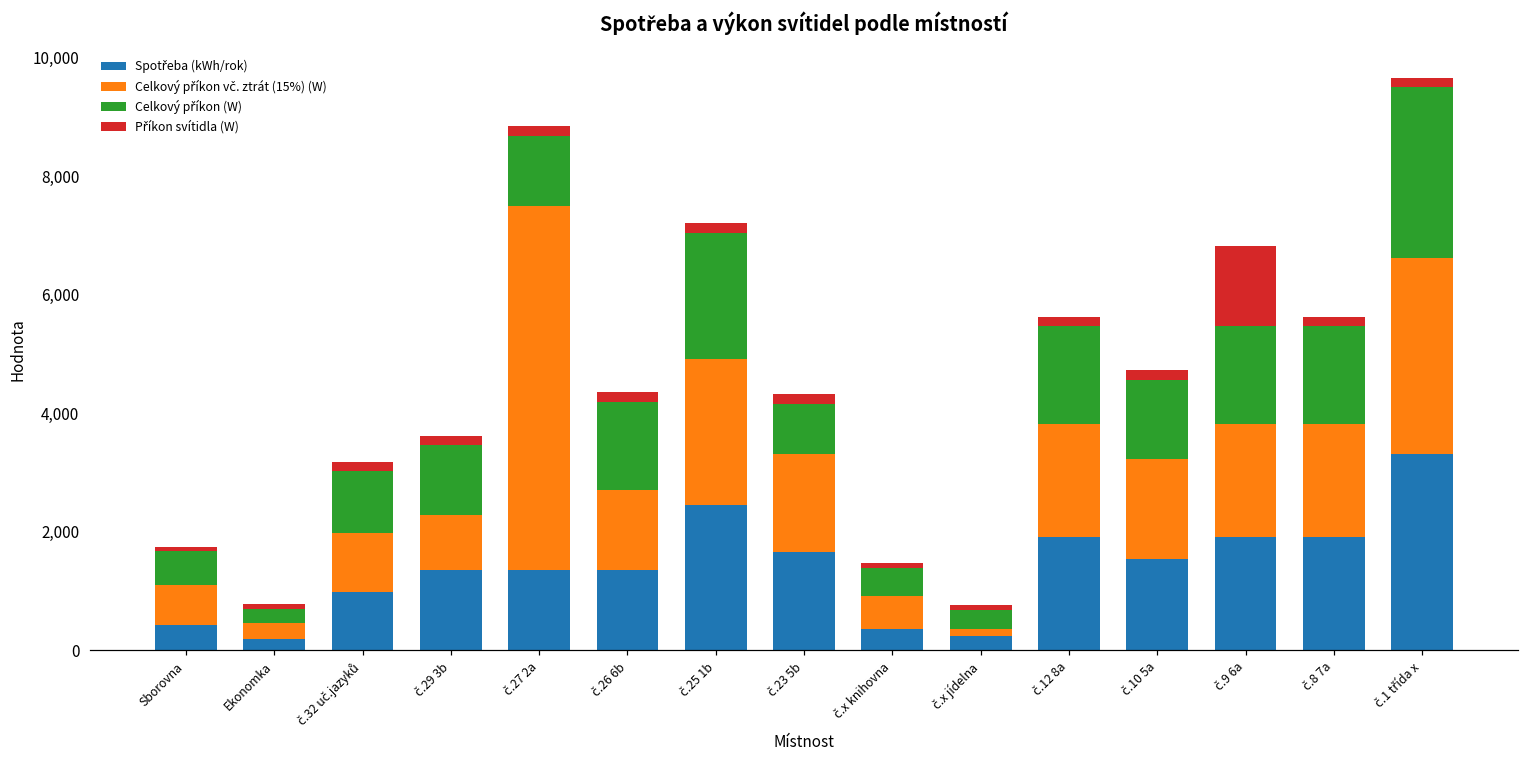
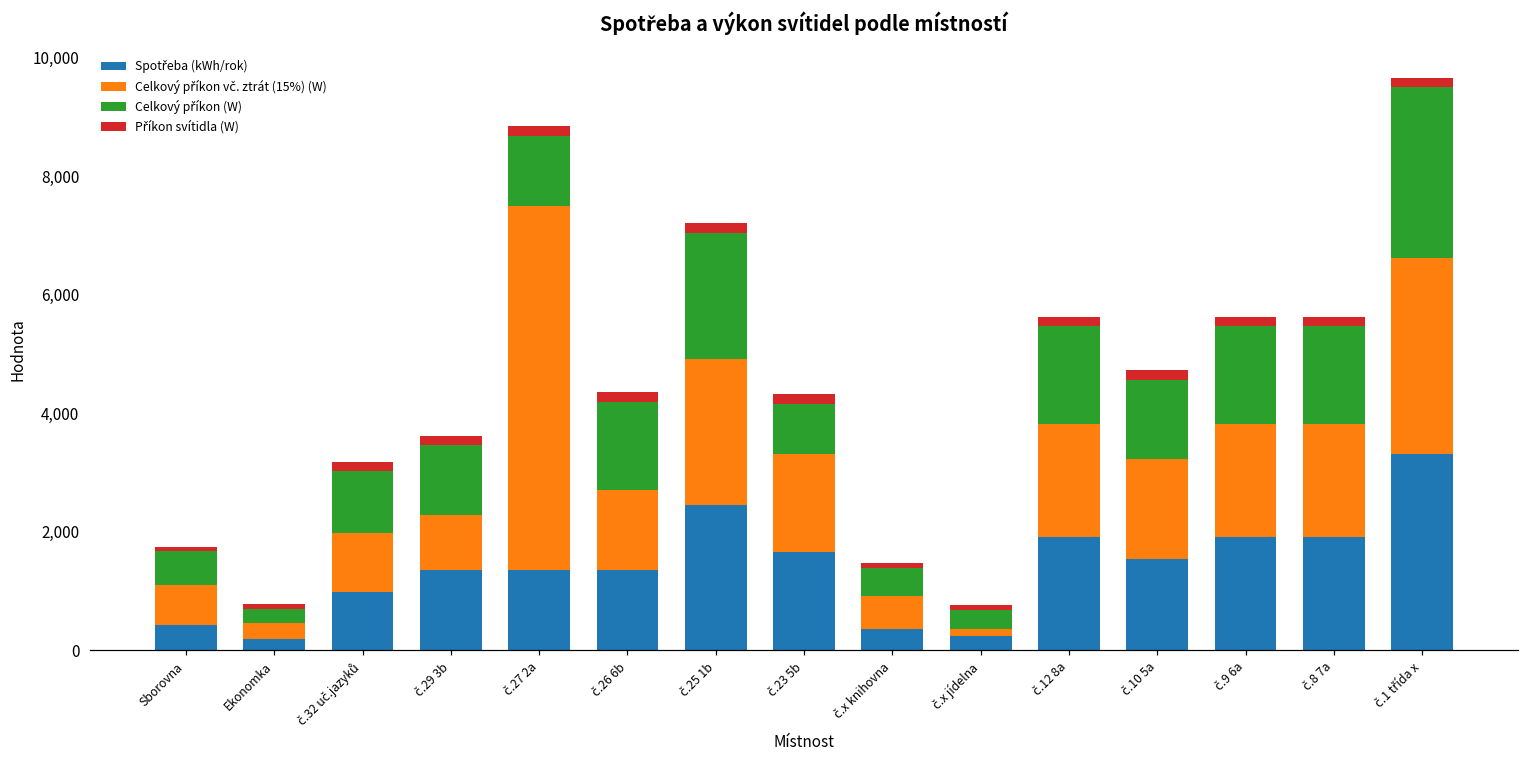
  {
    "Spotřeba (kWh/rok)": {
      "Sborovna": "400",
      "Ekonomka": "200",
      "č.32 uč.jazyků": "1,000",
      "č.29 3b": "1,400",
      "č.27 2a": "1,400",
      "č.26 6b": "1,400",
      "č.25 1b": "2,500",
      "č.23 5b": "1,700",
      "č.x knihovna": "400",
      "č.x jídelna": "200",
      "č.12 8a": "1,900",
      "č.10 5a": "1,500",
      "č.9 6a": "1,900",
      "č.8 7a": "1,900",
      "č.1 třída x": "3,300"
    },
    "Celkový příkon vč. ztrát (15%) (W)": {
      "Sborovna": "700",
      "Ekonomka": "300",
      "č.32 uč.jazyků": "1,000",
      "č.29 3b": "900",
      "č.27 2a": "6,200",
      "č.26 6b": "1,400",
      "č.25 1b": "2,500",
      "č.23 5b": "1,700",
      "č.x knihovna": "600",
      "č.x jídelna": "100",
      "č.12 8a": "1,900",
      "č.10 5a": "1,700",
      "č.9 6a": "1,900",
      "č.8 7a": "1,900",
      "č.1 třída x": "3,300"
    },
    "Celkový příkon (W)": {
      "Sborovna": "600",
      "Ekonomka": "200",
      "č.32 uč.jazyků": "1,000",
      "č.29 3b": "1,200",
      "č.27 2a": "1,200",
      "č.26 6b": "1,500",
      "č.25 1b": "2,100",
      "č.23 5b": "900",
      "č.x knihovna": "500",
      "č.x jídelna": "300",
      "č.12 8a": "1,700",
      "č.10 5a": "1,300",
      "č.9 6a": "1,700",
      "č.8 7a": "1,700",
      "č.1 třída x": "2,900"
    },
    "Příkon svítidla (W)": {
      "Sborovna": "100",
      "Ekonomka": "100",
      "č.32 uč.jazyků": "200",
      "č.29 3b": "200",
      "č.27 2a": "200",
      "č.26 6b": "200",
      "č.25 1b": "200",
      "č.23 5b": "200",
      "č.x knihovna": "100",
      "č.x jídelna": "100",
      "č.12 8a": "200",
      "č.10 5a": "200",
-     "č.9 6a": "1,400",
+     "č.9 6a": "200",
      "č.8 7a": "200",
      "č.1 třída x": "200"
    }
  }
